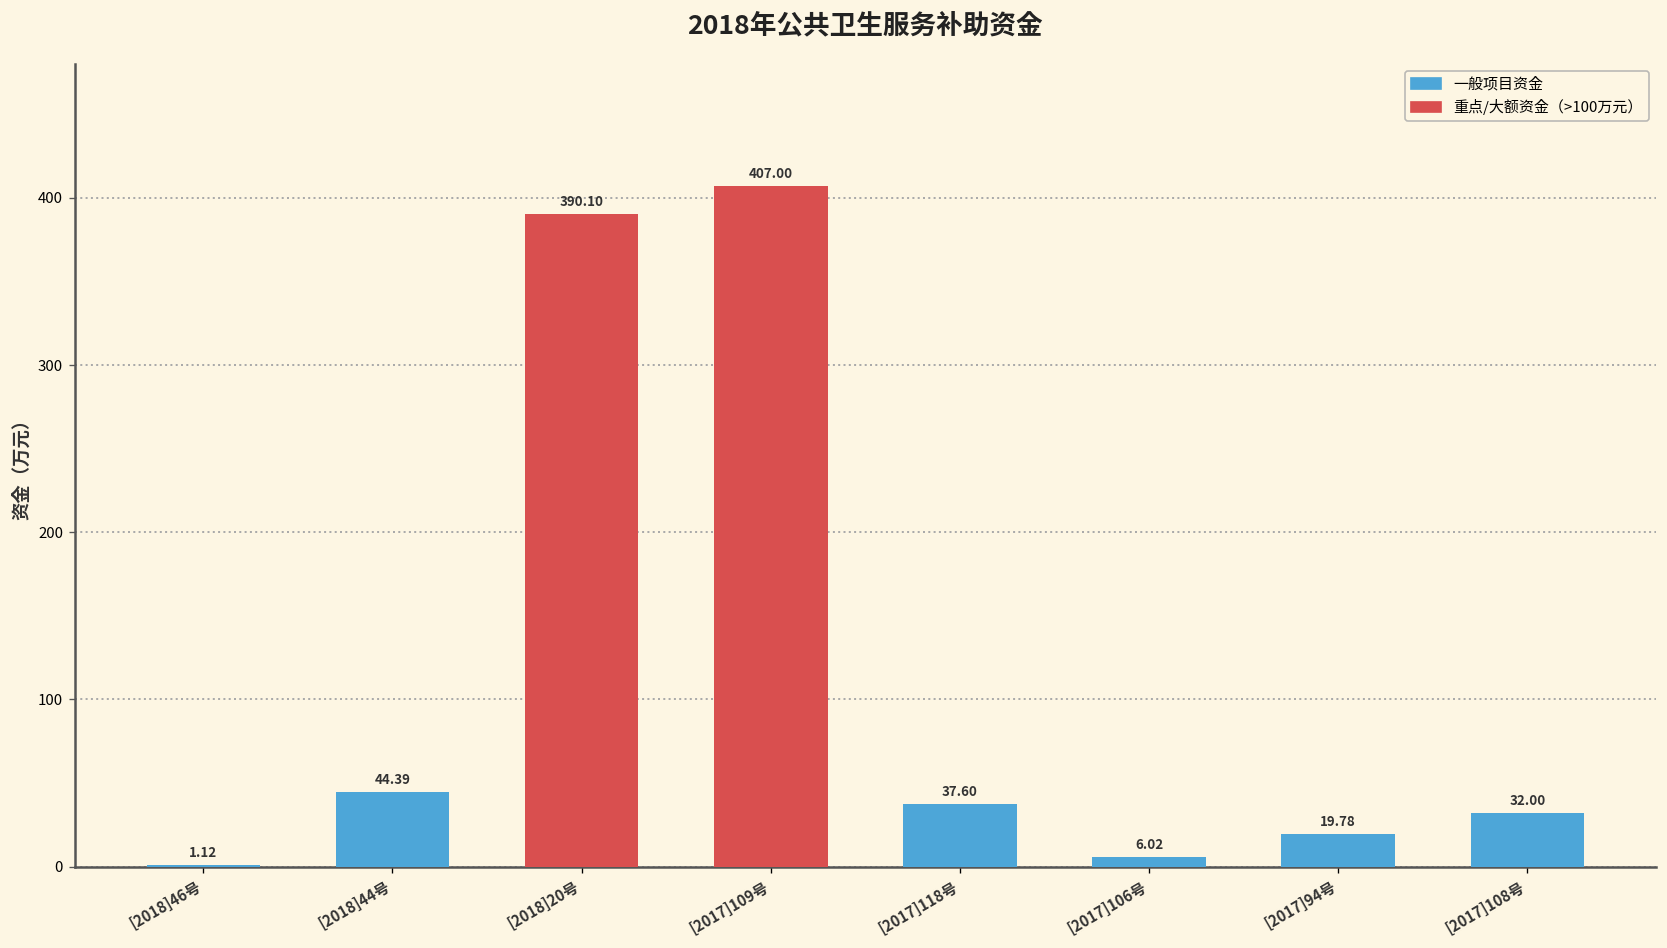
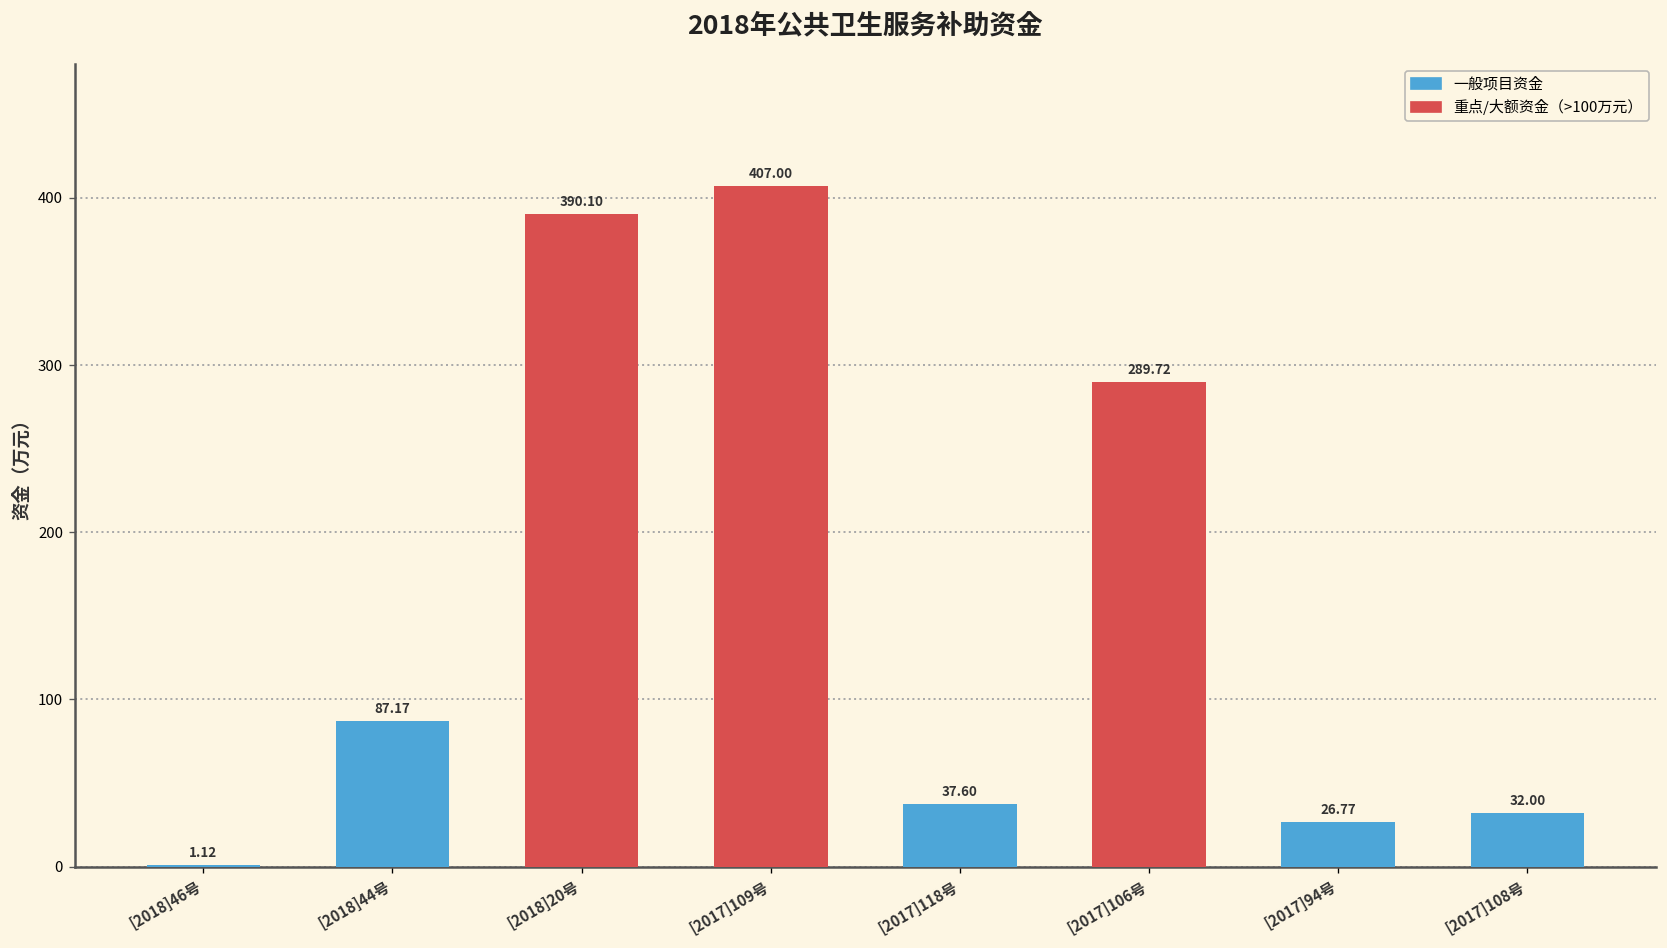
  {
    "[2018]46号": 1.12,
-   "[2018]44号": 44.39,
+   "[2018]44号": 87.17,
    "[2018]20号": 390.10,
    "[2017]109号": 407.00,
    "[2017]118号": 37.60,
-   "[2017]106号": 6.02,
-   "[2017]94号": 19.78,
+   "[2017]106号": 289.72,
+   "[2017]94号": 26.77,
    "[2017]108号": 32.00
  }
